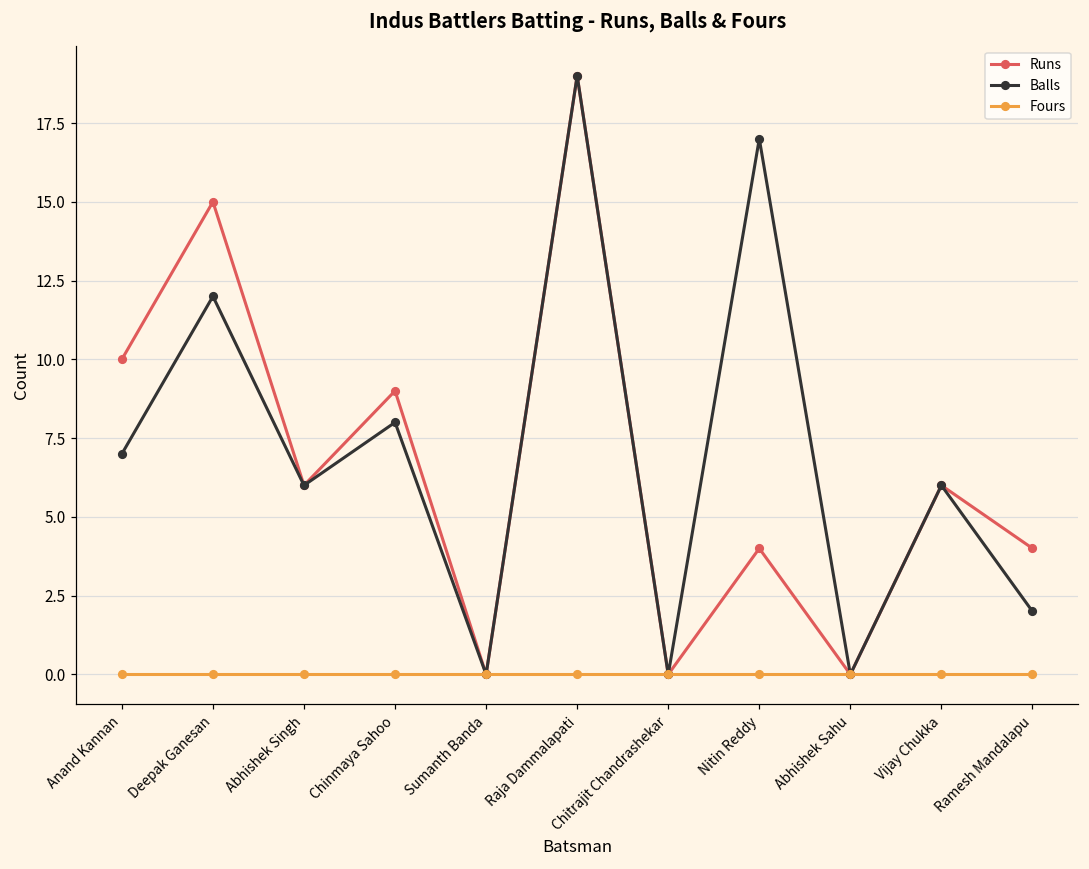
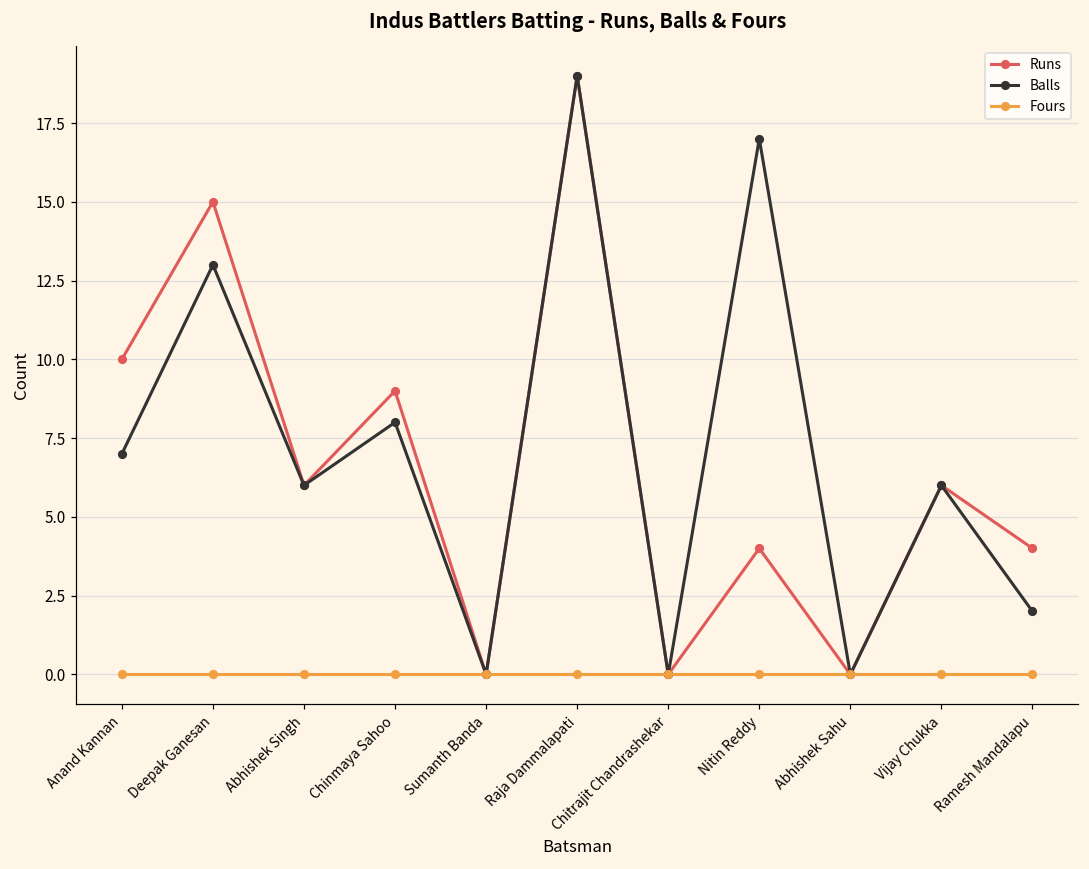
  {
    "Runs": {
      "Anand Kannan": 10,
      "Deepak Ganesan": 15,
      "Chinmaya Sahoo": 9,
      "Nitin Reddy": 4,
      "Ramesh Mandalapu": 4
    },
    "Balls": {
      "Anand Kannan": 7,
-     "Deepak Ganesan": 12,
+     "Deepak Ganesan": 13,
      "Chinmaya Sahoo": 8,
      "Nitin Reddy": 17,
      "Ramesh Mandalapu": 2
    },
    "Fours": {
      "Anand Kannan": 0,
      "Deepak Ganesan": 0,
      "Abhishek Singh": 0,
      "Chinmaya Sahoo": 0,
      "Raja Dammalapati": 0,
      "Nitin Reddy": 0,
      "Vijay Chukka": 0,
      "Ramesh Mandalapu": 0
    }
  }
